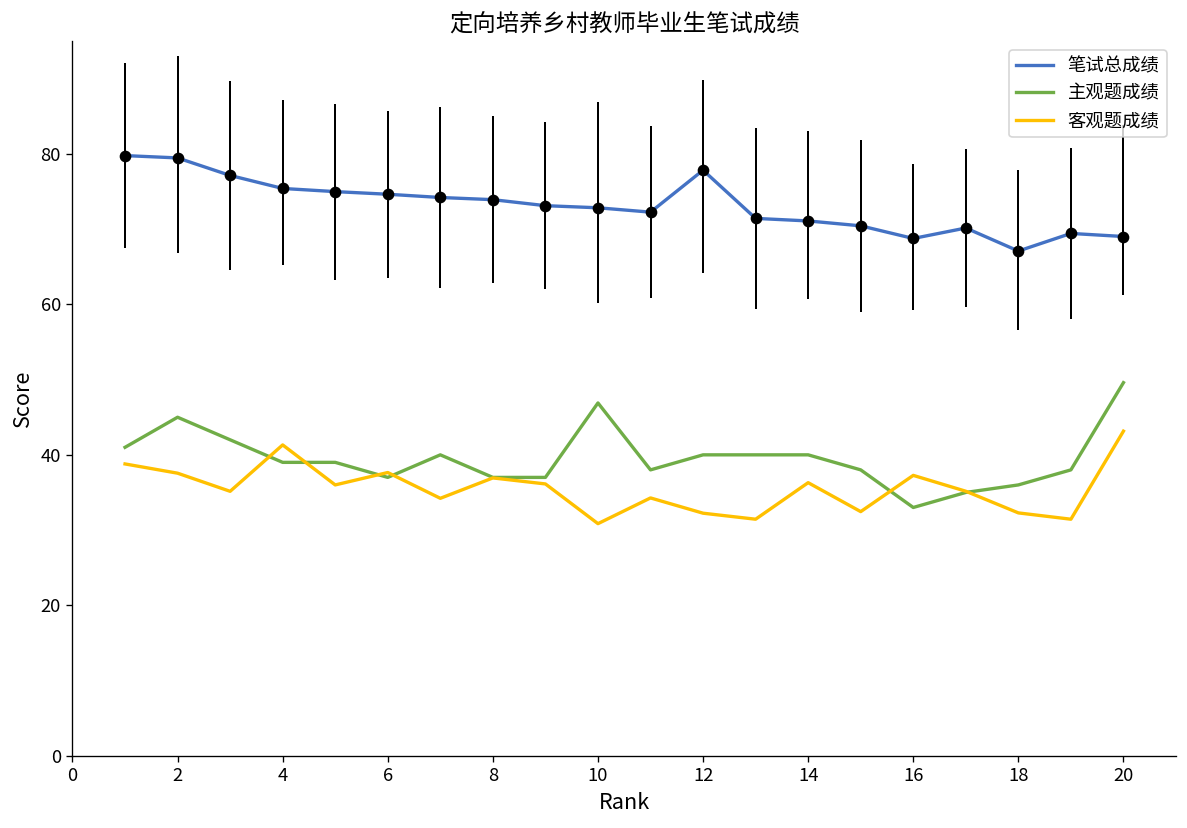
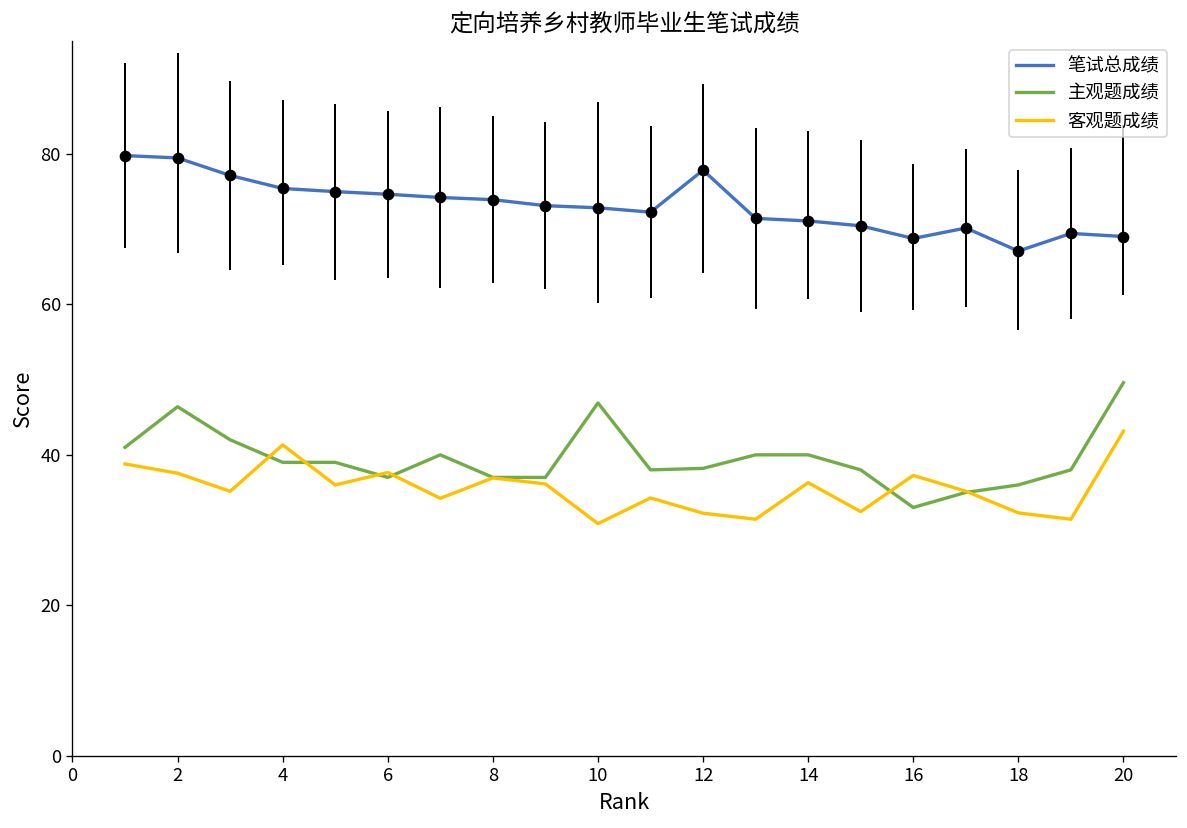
  {
    "主观题成绩": {
-     "2": 45,
+     "2": 46,
      "4": 39,
      "6": 37,
      "10": 47,
-     "12": 40,
+     "12": 38,
      "14": 40,
      "16": 33,
      "18": 36,
      "20": 50
    },
    "客观题成绩": {
      "2": 38,
      "4": 41,
      "6": 38,
      "10": 31,
      "12": 32,
      "14": 36,
      "16": 37,
      "18": 32,
      "20": 43
    }
  }
